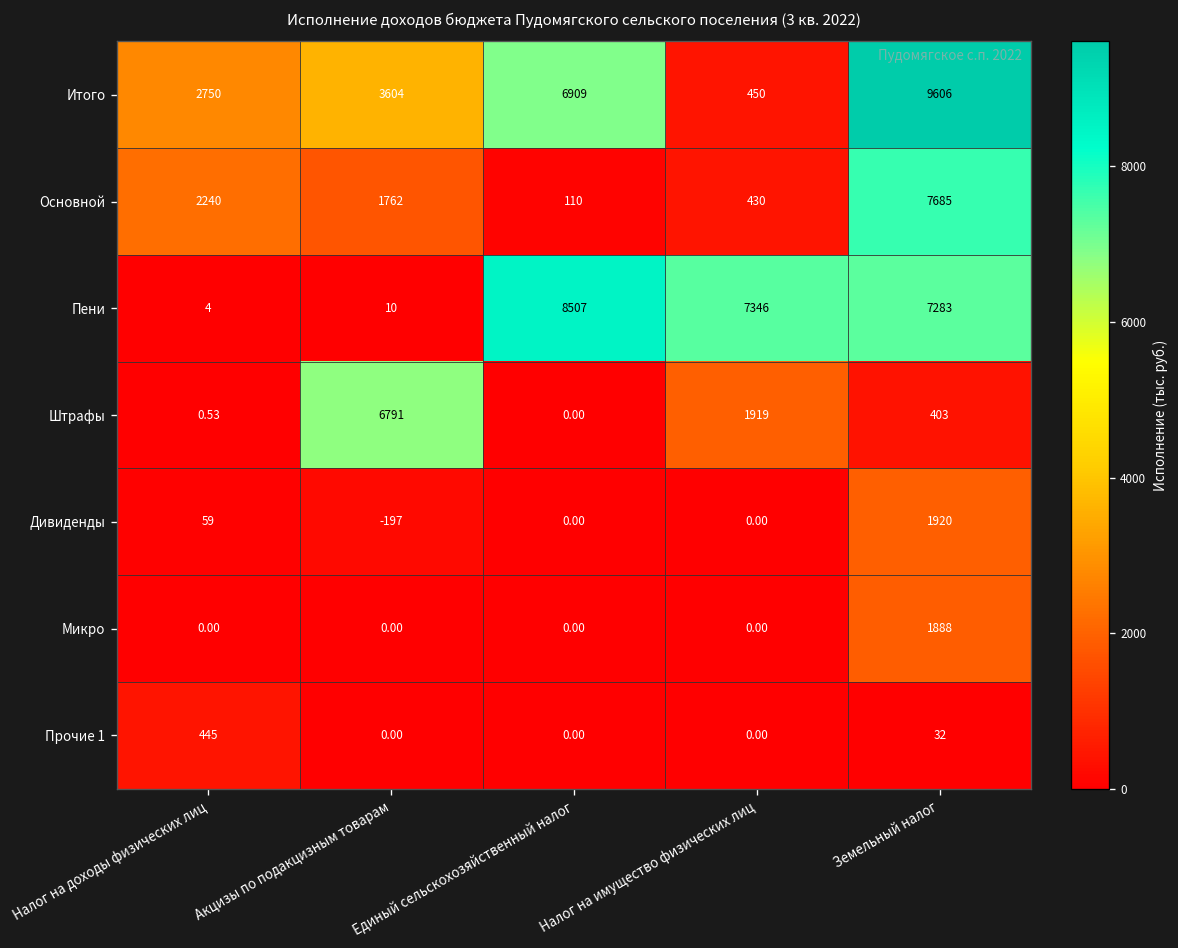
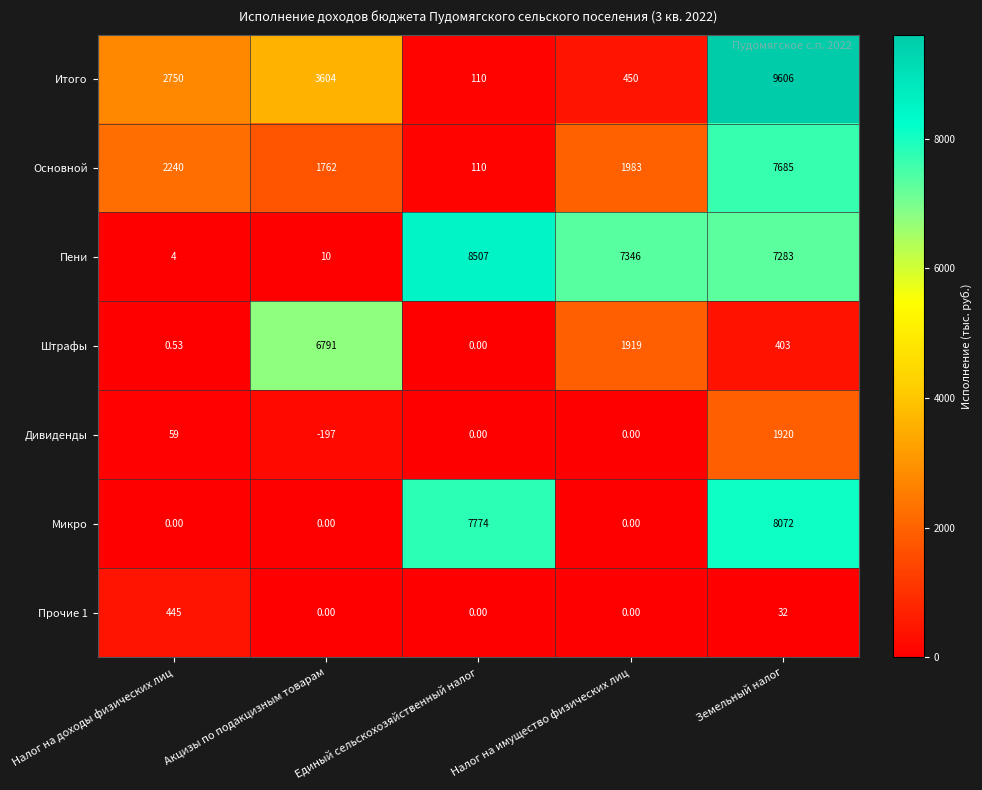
  {
    "Итого": {
      "Налог на доходы физических лиц": 2750,
      "Акцизы по подакцизным товарам": 3604,
-     "Единый сельскохозяйственный налог": 6909,
+     "Единый сельскохозяйственный налог": 110,
      "Налог на имущество физических лиц": 450
    },
    "Основной": {
      "Налог на доходы физических лиц": 2240,
      "Акцизы по подакцизным товарам": 1762,
      "Единый сельскохозяйственный налог": 110,
-     "Налог на имущество физических лиц": 430,
+     "Налог на имущество физических лиц": 1983,
      "Земельный налог": 7685
    },
    "Пени": {
      "Налог на доходы физических лиц": 4,
      "Акцизы по подакцизным товарам": 10,
      "Единый сельскохозяйственный налог": 8507,
      "Налог на имущество физических лиц": 7346,
      "Земельный налог": 7283
    },
    "Штрафы": {
      "Налог на доходы физических лиц": 0.53,
      "Акцизы по подакцизным товарам": 6791,
      "Единый сельскохозяйственный налог": 0.00,
      "Налог на имущество физических лиц": 1919,
      "Земельный налог": 403
    },
    "Дивиденды": {
      "Налог на доходы физических лиц": 59,
      "Акцизы по подакцизным товарам": -197,
      "Единый сельскохозяйственный налог": 0.00,
      "Налог на имущество физических лиц": 0.00,
      "Земельный налог": 1920
    },
    "Микро": {
      "Налог на доходы физических лиц": 0.00,
      "Акцизы по подакцизным товарам": 0.00,
-     "Единый сельскохозяйственный налог": 0.00,
+     "Единый сельскохозяйственный налог": 7774,
      "Налог на имущество физических лиц": 0.00,
-     "Земельный налог": 1888
+     "Земельный налог": 8072
    },
    "Прочие 1": {
      "Налог на доходы физических лиц": 445,
      "Акцизы по подакцизным товарам": 0.00,
      "Единый сельскохозяйственный налог": 0.00,
      "Налог на имущество физических лиц": 0.00,
      "Земельный налог": 32
    }
  }
